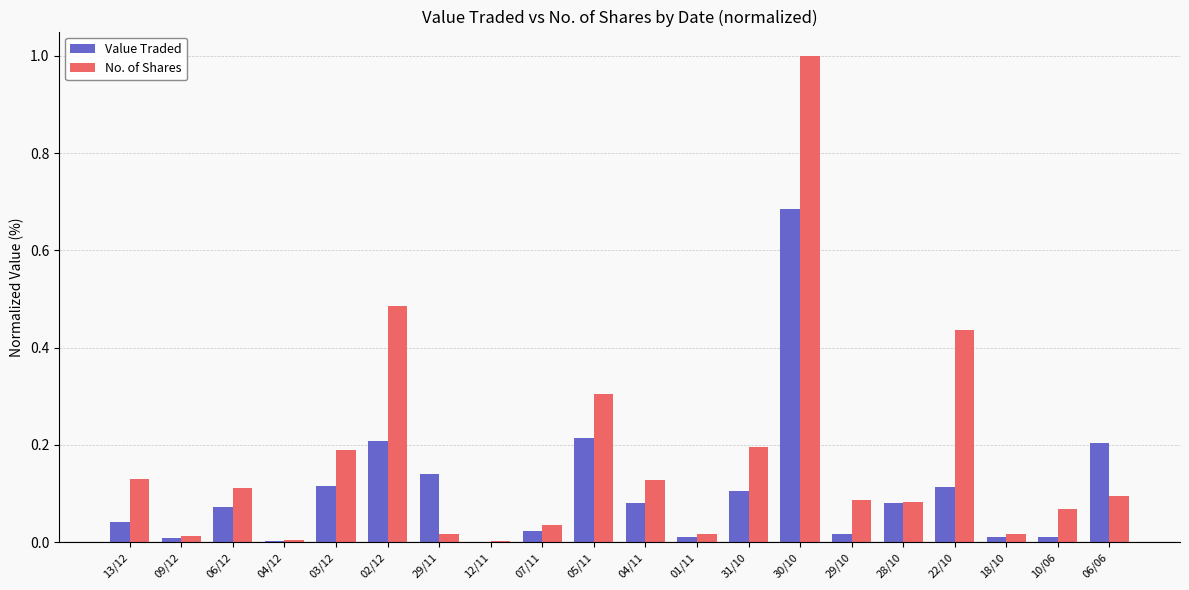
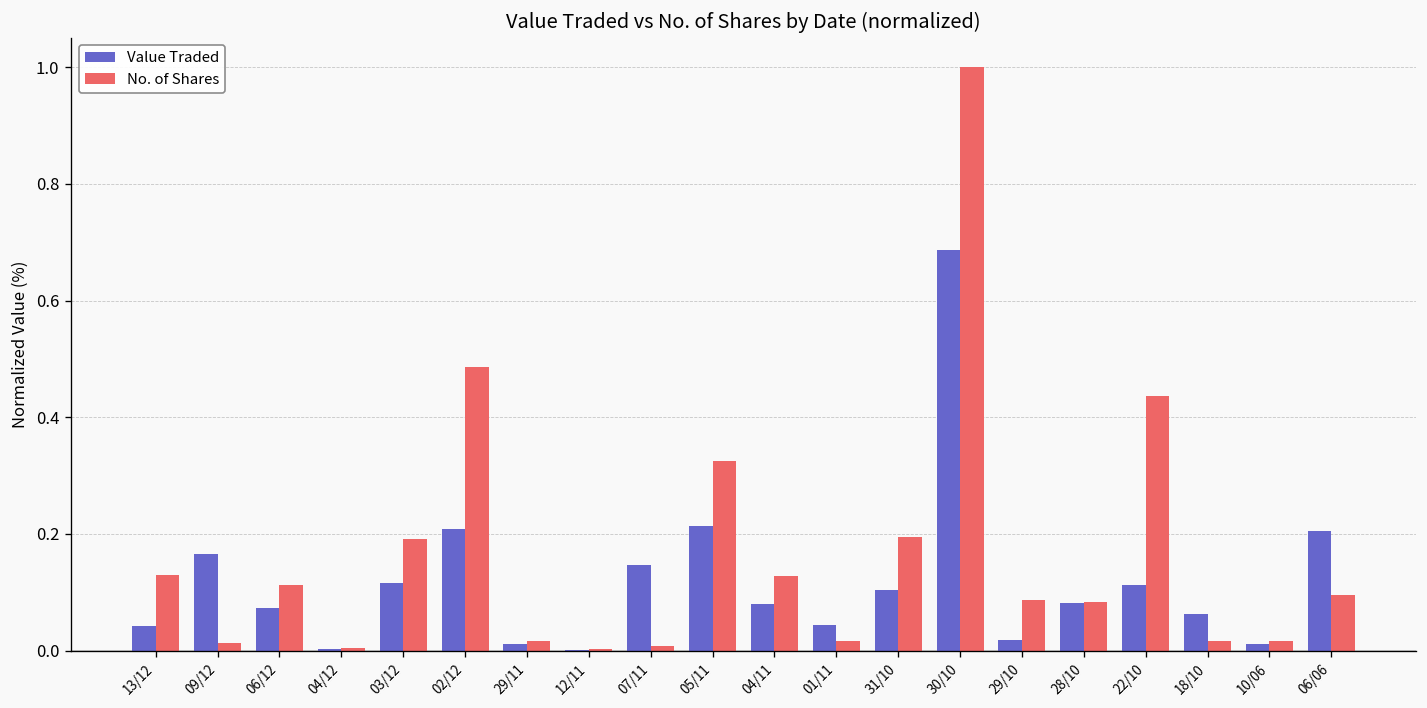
  {
    "Value Traded": {
      "13/12": 0.04,
-     "09/12": 0.01,
+     "09/12": 0.17,
      "06/12": 0.07,
      "03/12": 0.12,
      "02/12": 0.21,
-     "29/11": 0.14,
-     "07/11": 0.02,
+     "29/11": 0.01,
+     "07/11": 0.15,
      "05/11": 0.21,
      "04/11": 0.08,
-     "01/11": 0.01,
+     "01/11": 0.04,
      "31/10": 0.10,
      "30/10": 0.69,
      "29/10": 0.02,
      "28/10": 0.08,
      "22/10": 0.11,
-     "18/10": 0.01,
+     "18/10": 0.06,
      "10/06": 0.01,
      "06/06": 0.20
    },
    "No. of Shares": {
      "13/12": 0.13,
      "09/12": 0.01,
      "06/12": 0.11,
      "03/12": 0.19,
      "02/12": 0.49,
      "29/11": 0.02,
-     "07/11": 0.03,
-     "05/11": 0.30,
+     "07/11": 0.01,
+     "05/11": 0.33,
      "04/11": 0.13,
      "01/11": 0.02,
      "31/10": 0.20,
      "30/10": 1.00,
      "29/10": 0.09,
      "28/10": 0.08,
      "22/10": 0.44,
      "18/10": 0.02,
-     "10/06": 0.07,
+     "10/06": 0.02,
      "06/06": 0.09
    }
  }
